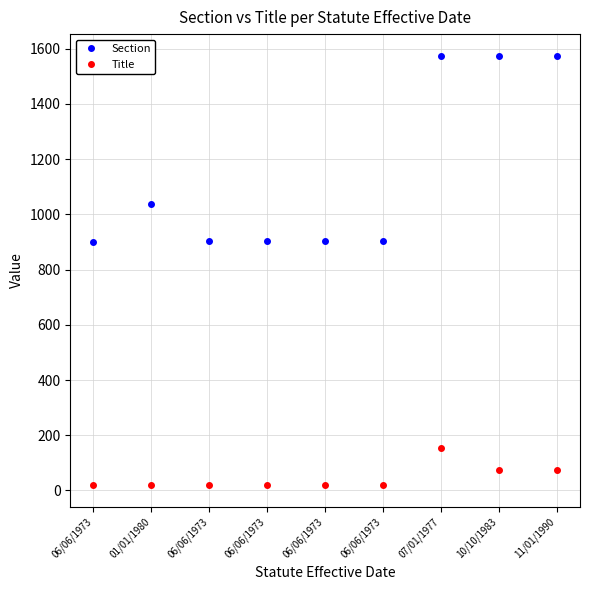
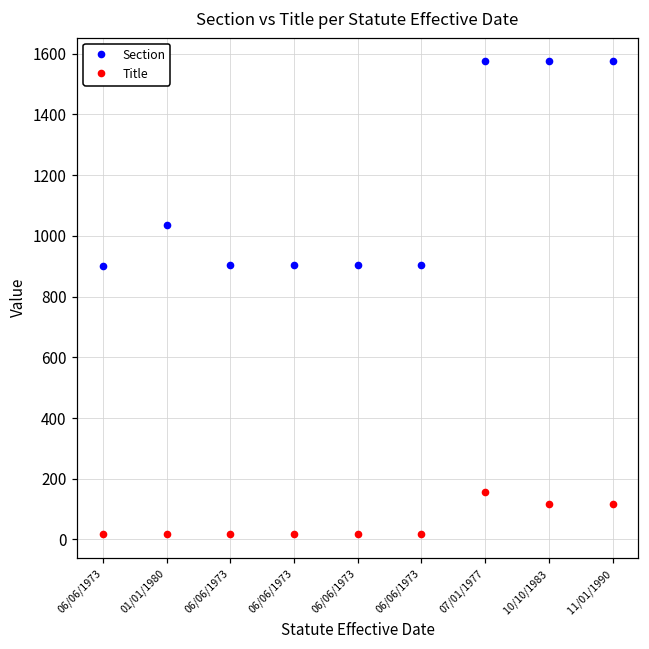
  {
    "Section": {
      "01/01/1980": 1040,
      "07/01/1977": 1580,
      "10/10/1983": 1580,
      "11/01/1990": 1580
    },
    "Title": {
      "01/01/1980": 20,
      "07/01/1977": 160,
-     "10/10/1983": 80,
-     "11/01/1990": 80
+     "10/10/1983": 120,
+     "11/01/1990": 120
    }
  }
